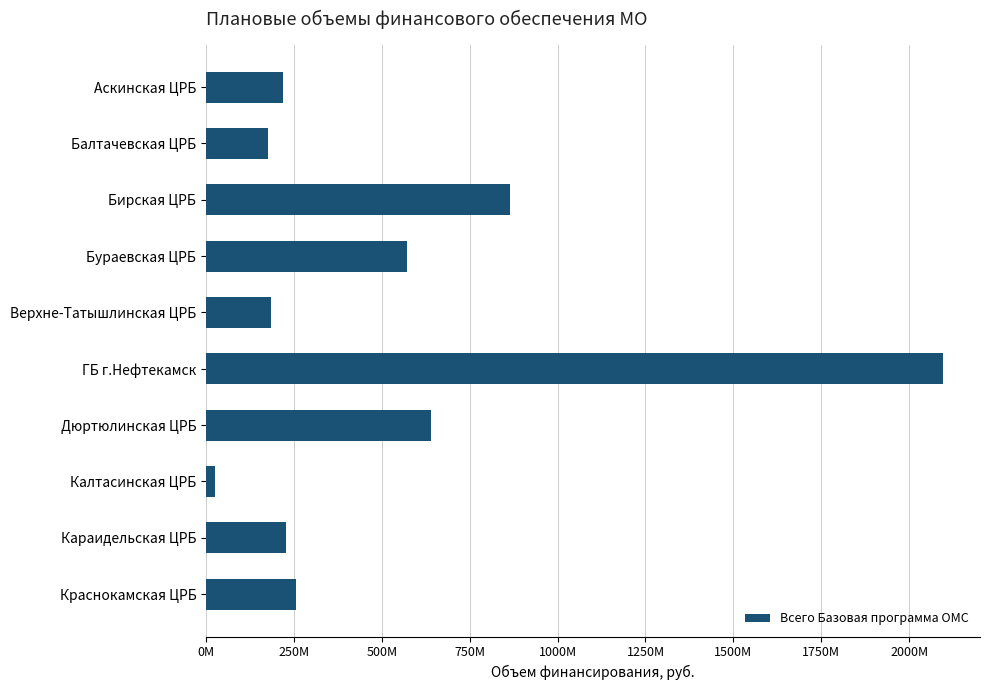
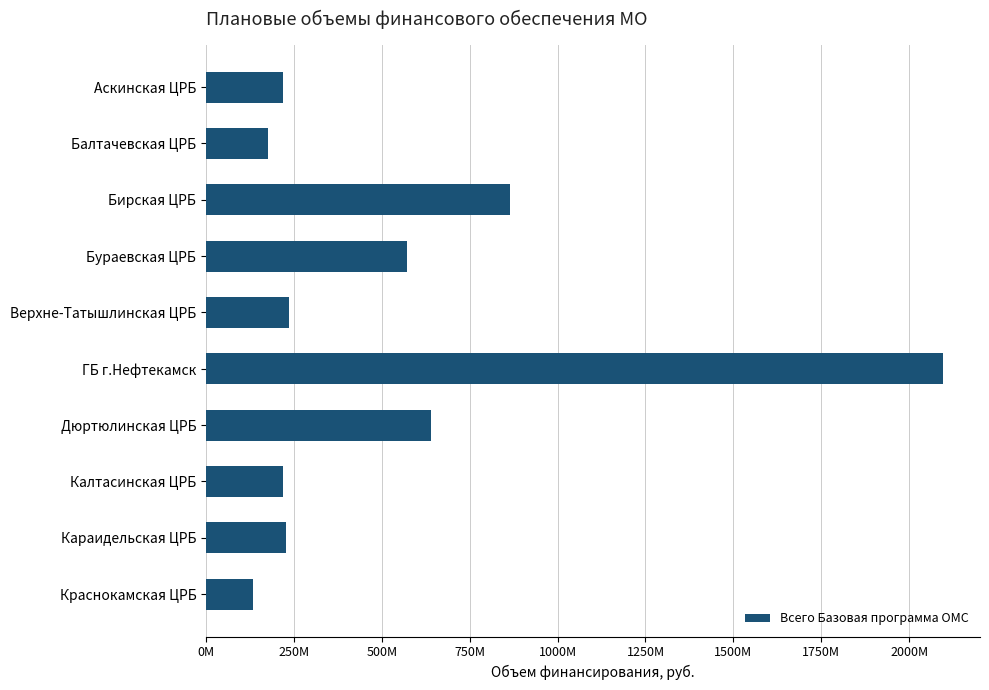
  {
    "Аскинская ЦРБ": 220000000,
    "Балтачевская ЦРБ": 180000000,
    "Бирская ЦРБ": 860000000,
    "Бураевская ЦРБ": 570000000,
-   "Верхне-Татышлинская ЦРБ": 190000000,
+   "Верхне-Татышлинская ЦРБ": 240000000,
    "ГБ г.Нефтекамск": 2100000000,
    "Дюртюлинская ЦРБ": 640000000,
-   "Калтасинская ЦРБ": 30000000,
+   "Калтасинская ЦРБ": 220000000,
    "Караидельская ЦРБ": 230000000,
-   "Краснокамская ЦРБ": 260000000
+   "Краснокамская ЦРБ": 130000000
  }
